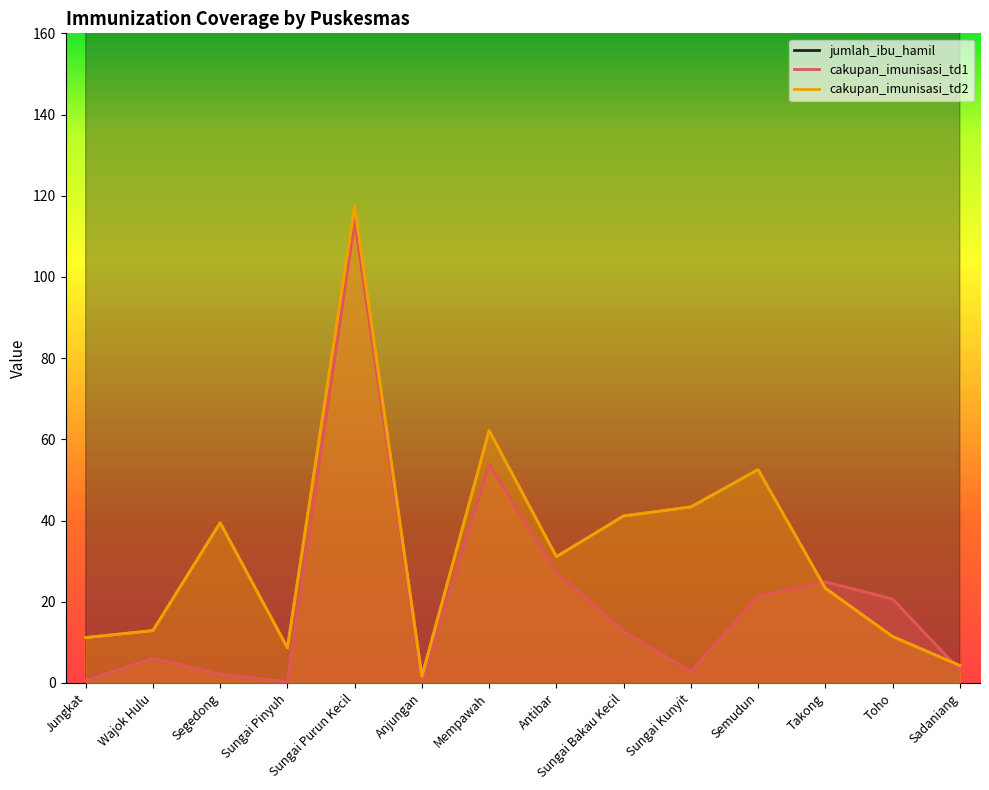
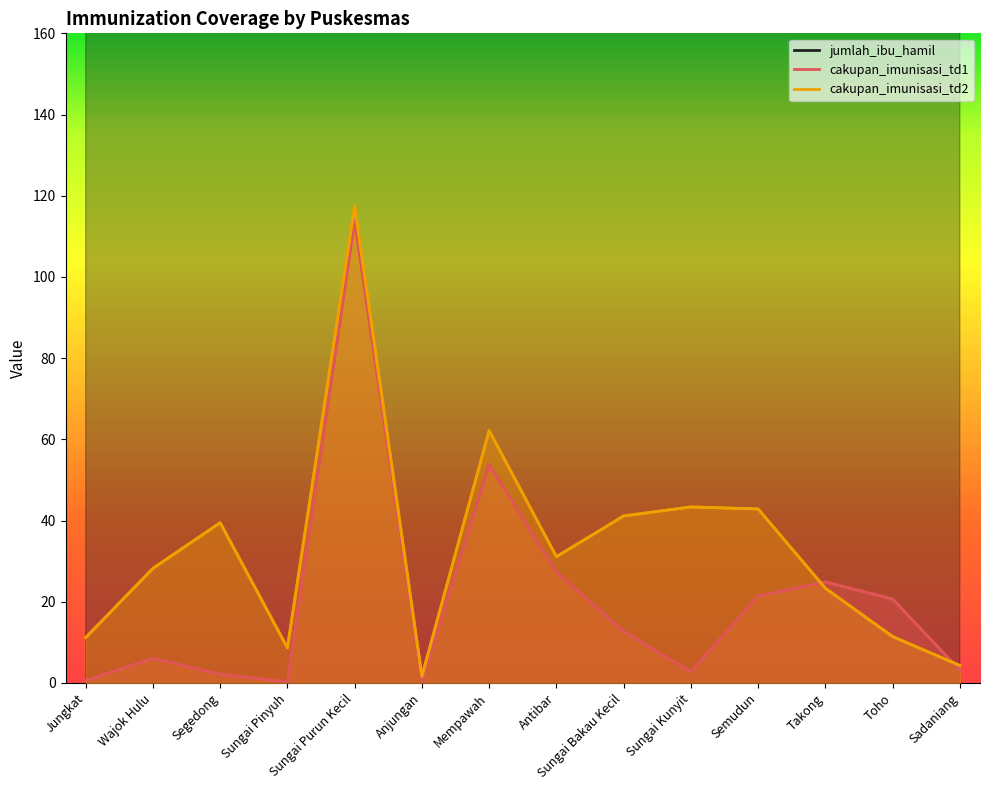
  {
    "cakupan_imunisasi_td1": {
      "Jungkat": 1,
      "Wajok Hulu": 6,
      "Segedong": 2,
      "Sungai Pinyuh": 0,
      "Sungai Purun Kecil": 114,
      "Anjungan": 0,
      "Mempawah": 54,
      "Antibar": 27,
      "Sungai Bakau Kecil": 13,
      "Sungai Kunyit": 3,
      "Semudun": 21,
      "Takong": 25,
      "Toho": 21,
      "Sadaniang": 3
    },
    "cakupan_imunisasi_td2": {
      "Jungkat": 11,
-     "Wajok Hulu": 13,
+     "Wajok Hulu": 28,
      "Segedong": 39,
      "Sungai Pinyuh": 9,
      "Sungai Purun Kecil": 118,
      "Anjungan": 2,
      "Mempawah": 62,
      "Antibar": 31,
      "Sungai Bakau Kecil": 41,
      "Sungai Kunyit": 43,
-     "Semudun": 53,
+     "Semudun": 43,
      "Takong": 23,
      "Toho": 11,
      "Sadaniang": 4
    }
  }
